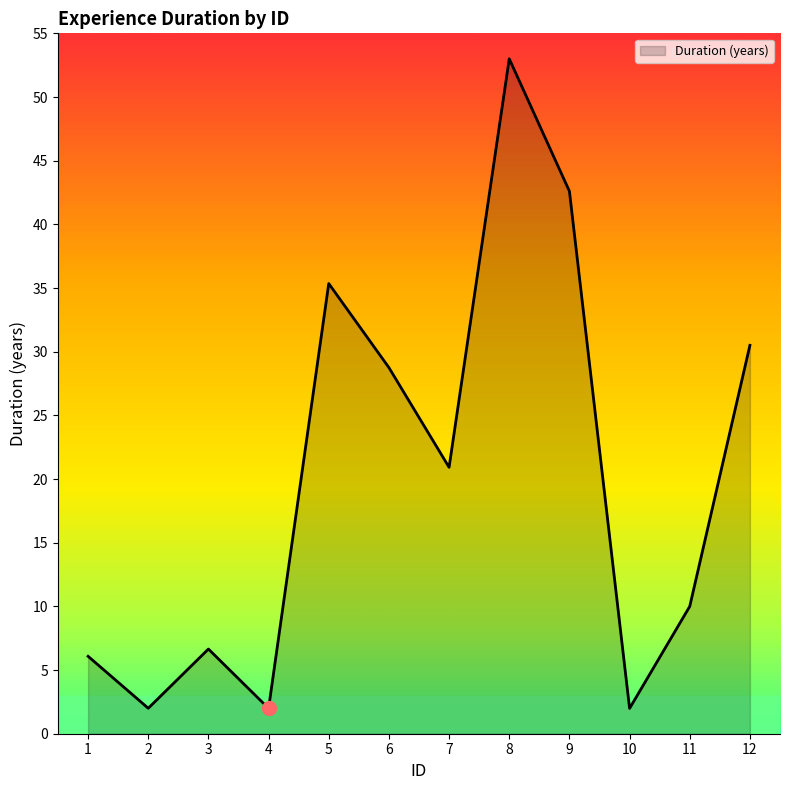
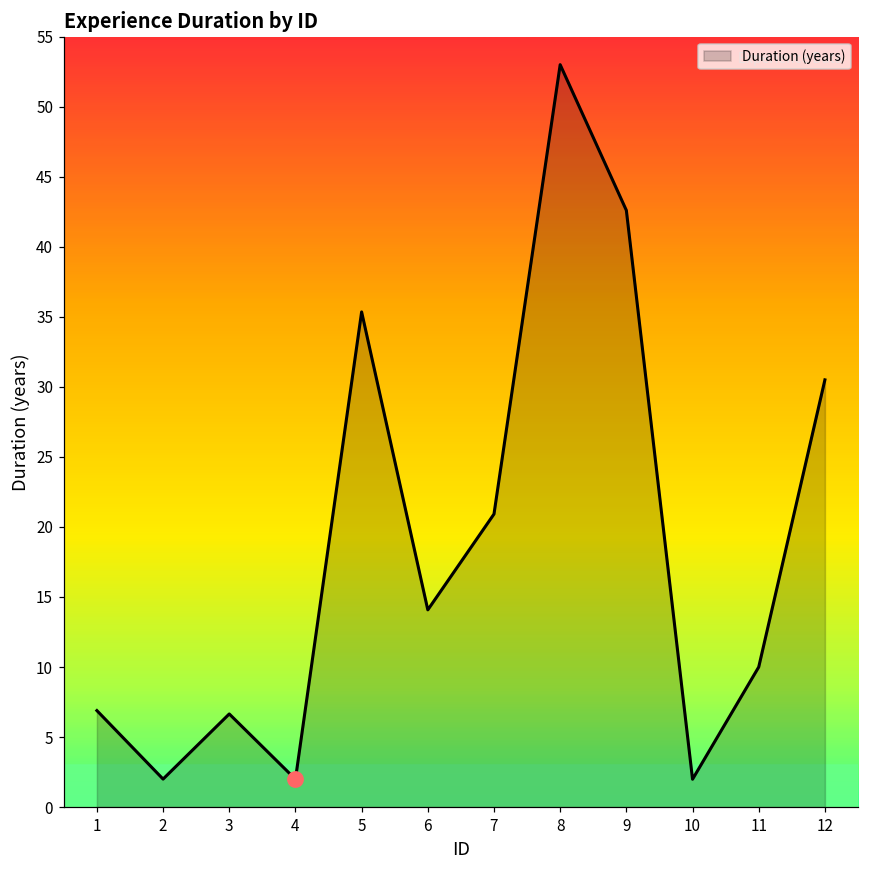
  {
    "Duration (years)": {
-     "1": 6.1,
+     "1": 6.9,
      "3": 6.7,
      "5": 35.4,
-     "6": 28.8,
+     "6": 14.1,
      "7": 20.9,
      "8": 53.0,
      "9": 42.6,
      "11": 10.0,
      "12": 30.5
    }
  }
